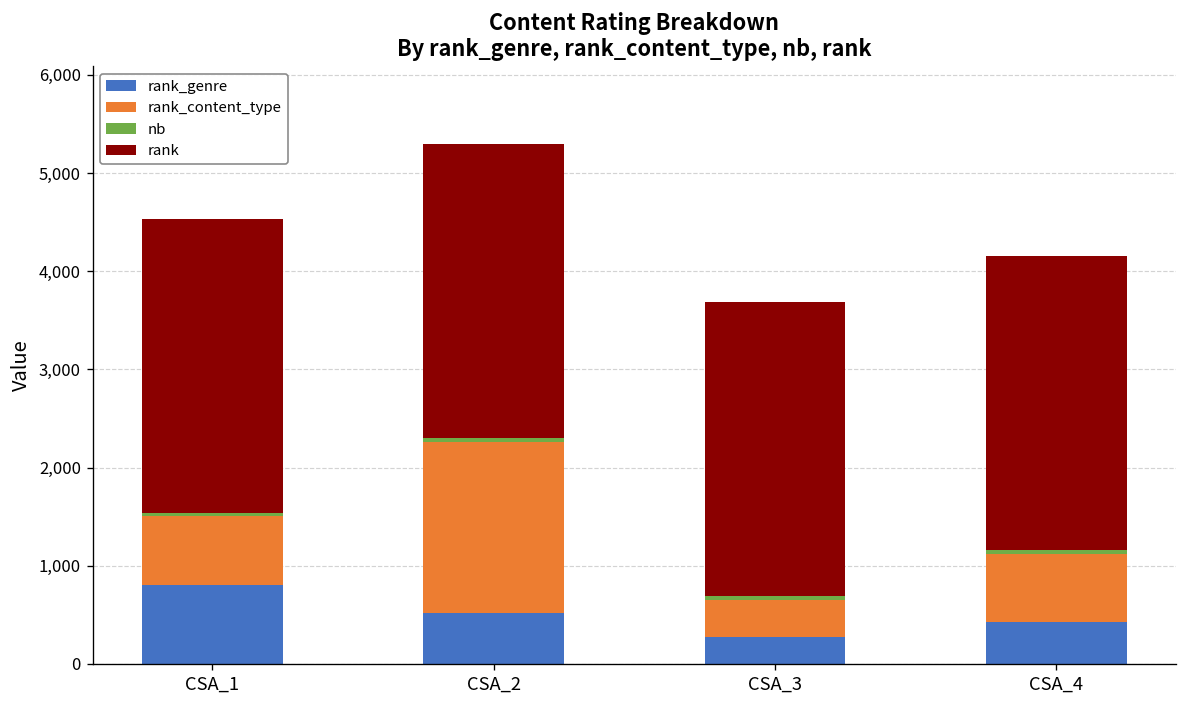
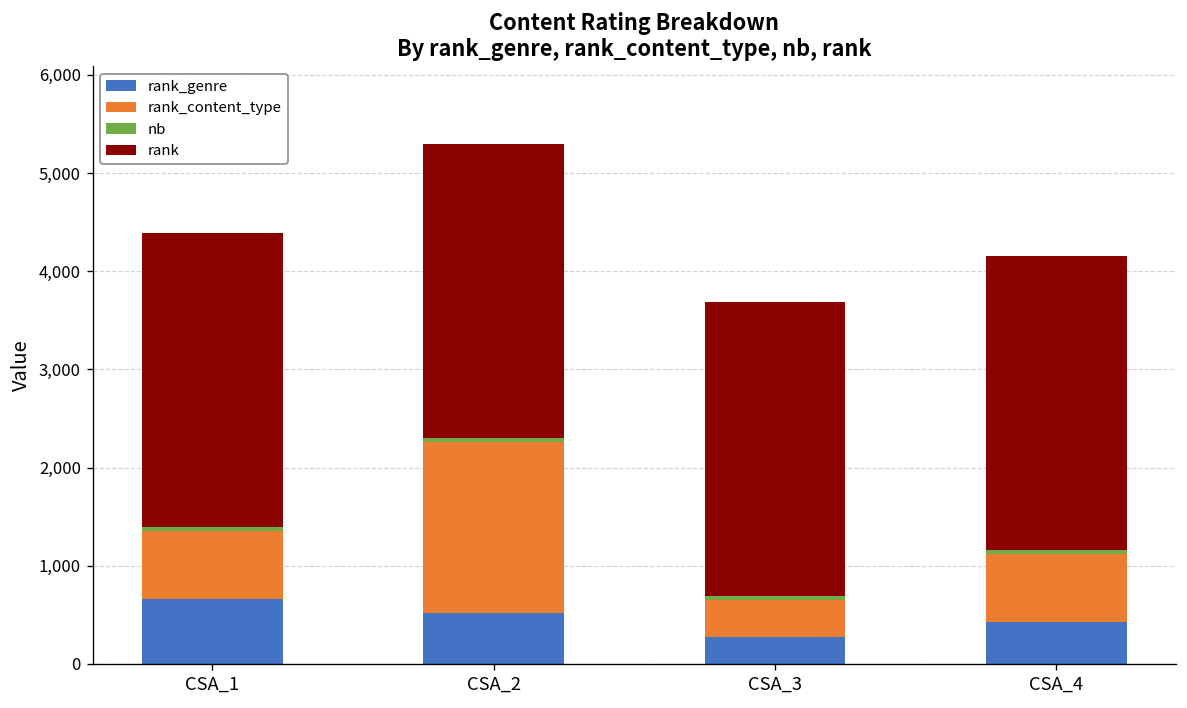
  {
    "rank_genre": {
-     "CSA_1": "800",
+     "CSA_1": "700",
      "CSA_2": "500",
      "CSA_3": "300",
      "CSA_4": "400"
    },
    "rank_content_type": {
      "CSA_1": "700",
      "CSA_2": "1,700",
      "CSA_3": "400",
      "CSA_4": "700"
    },
    "nb": {
      "CSA_1": "0",
      "CSA_2": "0",
      "CSA_3": "0",
      "CSA_4": "0"
    },
    "rank": {
      "CSA_1": "3,000",
      "CSA_2": "3,000",
      "CSA_3": "3,000",
      "CSA_4": "3,000"
    }
  }
